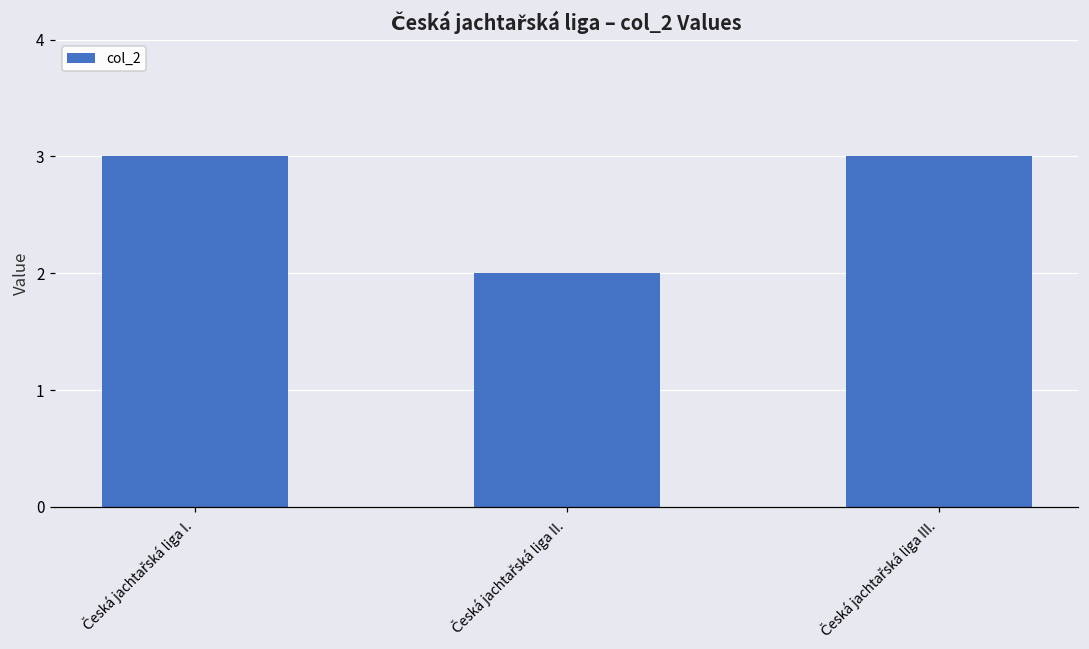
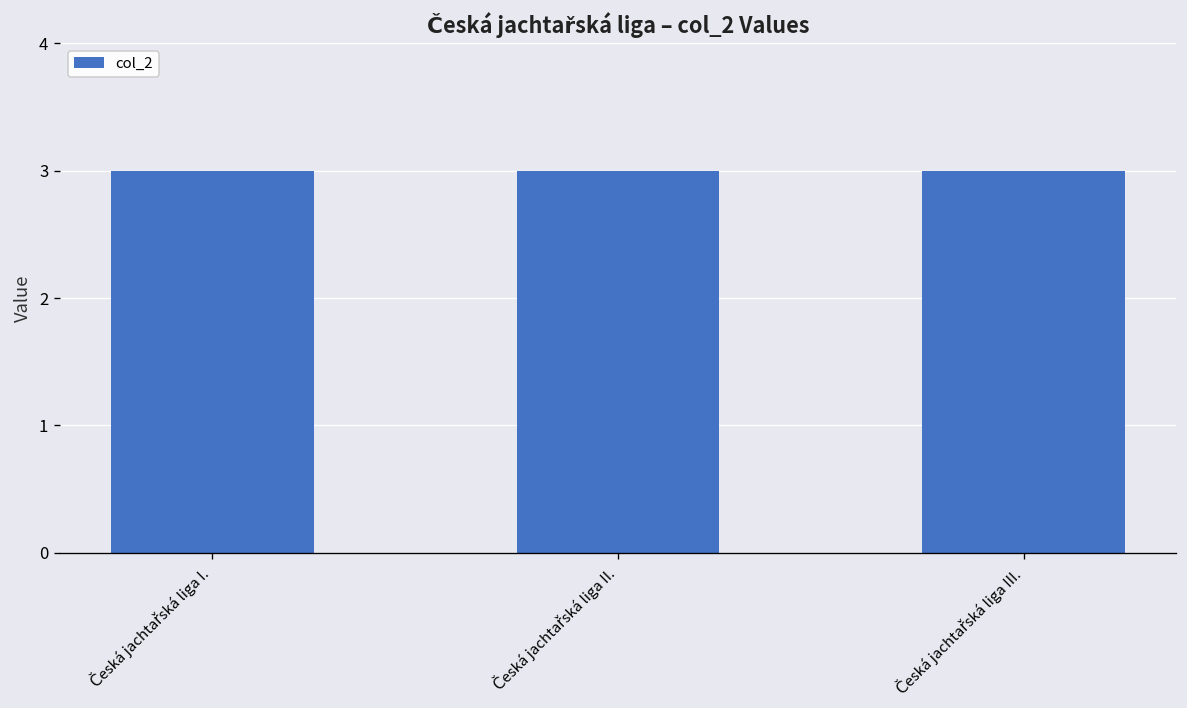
  {
    "Česká jachtařská liga I.": 3,
-   "Česká jachtařská liga II.": 2,
+   "Česká jachtařská liga II.": 3,
    "Česká jachtařská liga III.": 3
  }
